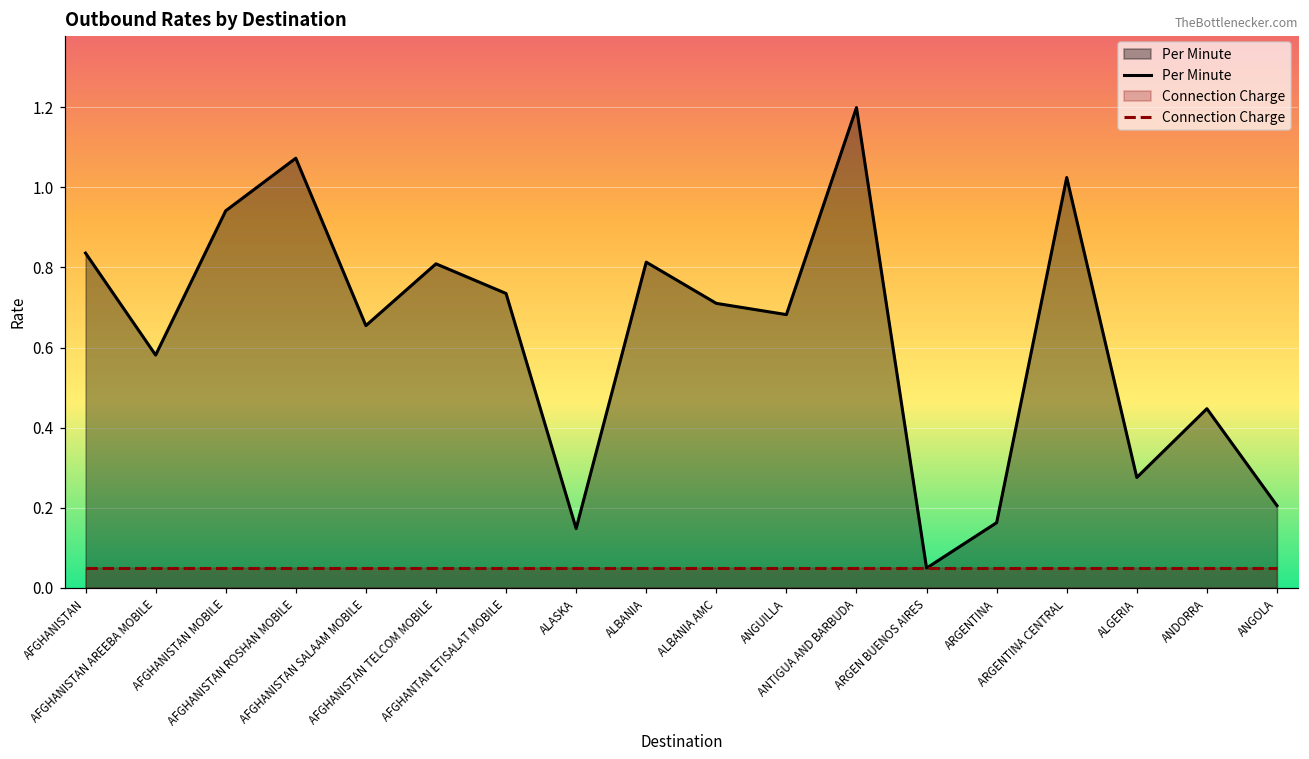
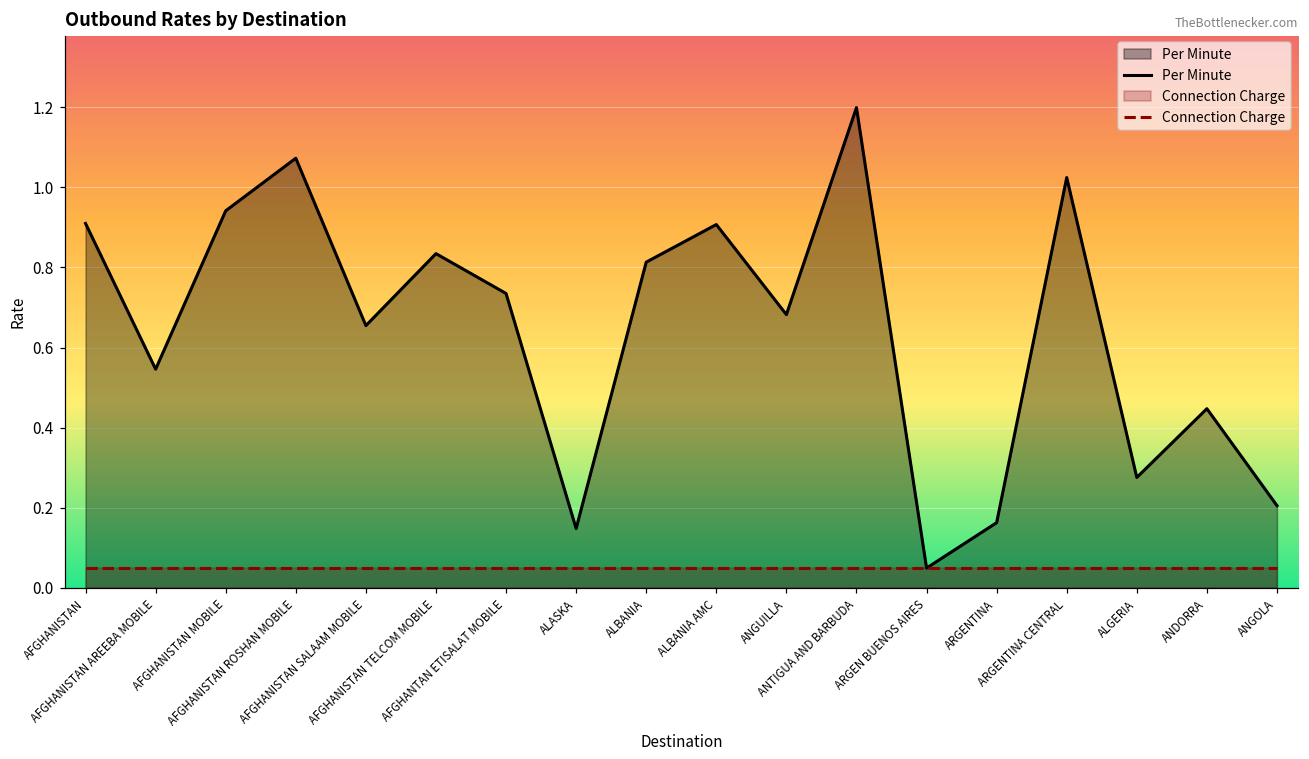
  {
    "Per Minute": {
-     "AFGHANISTAN": 0.84,
-     "AFGHANISTAN AREEBA MOBILE": 0.58,
+     "AFGHANISTAN": 0.91,
+     "AFGHANISTAN AREEBA MOBILE": 0.55,
      "AFGHANISTAN MOBILE": 0.94,
      "AFGHANISTAN ROSHAN MOBILE": 1.07,
      "AFGHANISTAN SALAAM MOBILE": 0.65,
-     "AFGHANISTAN TELCOM MOBILE": 0.81,
+     "AFGHANISTAN TELCOM MOBILE": 0.83,
      "AFGHANTAN ETISALAT MOBILE": 0.74,
      "ALASKA": 0.15,
      "ALBANIA": 0.81,
-     "ALBANIA AMC": 0.71,
+     "ALBANIA AMC": 0.91,
      "ANGUILLA": 0.68,
      "ANTIGUA AND BARBUDA": 1.20,
      "ARGENTINA": 0.16,
      "ARGENTINA CENTRAL": 1.02,
      "ALGERIA": 0.28,
      "ANDORRA": 0.45,
      "ANGOLA": 0.21
    },
    "Connection Charge": {
      "AFGHANISTAN": 0.05,
      "AFGHANISTAN AREEBA MOBILE": 0.05,
      "AFGHANISTAN MOBILE": 0.05,
      "AFGHANISTAN ROSHAN MOBILE": 0.05,
      "AFGHANISTAN SALAAM MOBILE": 0.05,
      "AFGHANISTAN TELCOM MOBILE": 0.05,
      "AFGHANTAN ETISALAT MOBILE": 0.05,
      "ALASKA": 0.05,
      "ALBANIA": 0.05,
      "ALBANIA AMC": 0.05,
      "ANGUILLA": 0.05,
      "ANTIGUA AND BARBUDA": 0.05,
      "ARGENTINA": 0.05,
      "ARGENTINA CENTRAL": 0.05,
      "ALGERIA": 0.05,
      "ANDORRA": 0.05,
      "ANGOLA": 0.05
    }
  }
